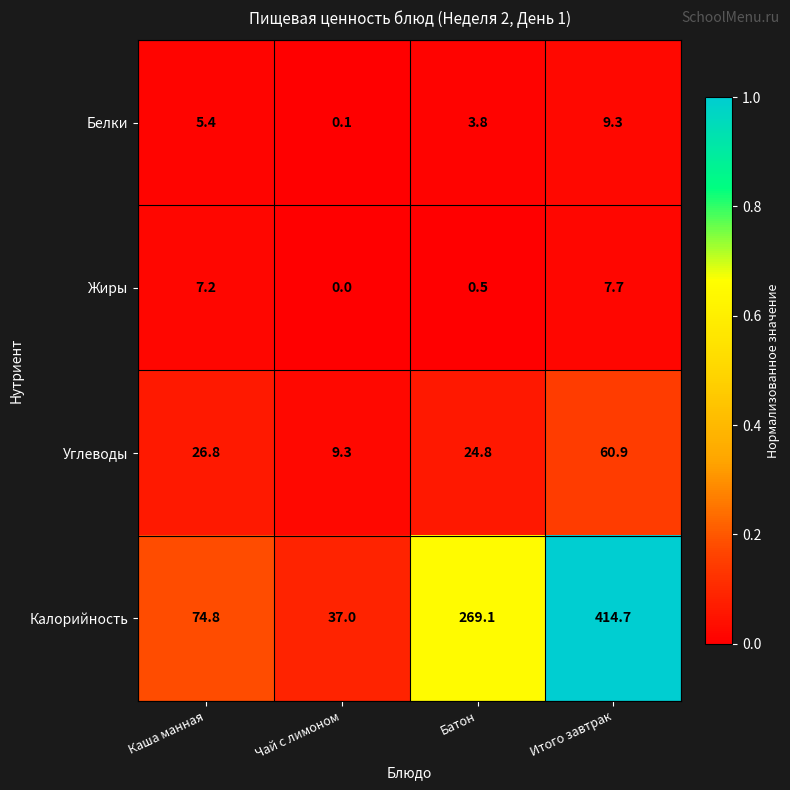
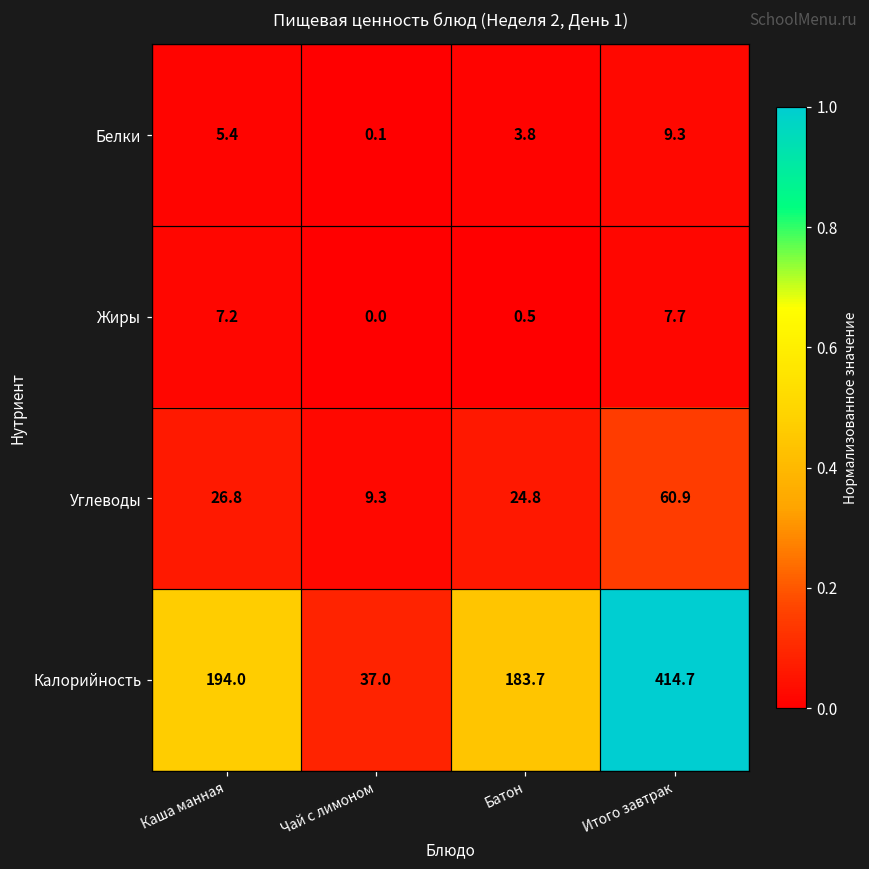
  {
    "Белки": {
      "Каша манная": 5.4,
      "Чай с лимоном": 0.1,
      "Батон": 3.8,
      "Итого завтрак": 9.3
    },
    "Жиры": {
      "Каша манная": 7.2,
      "Чай с лимоном": 0.0,
      "Батон": 0.5,
      "Итого завтрак": 7.7
    },
    "Углеводы": {
      "Каша манная": 26.8,
      "Чай с лимоном": 9.3,
      "Батон": 24.8,
      "Итого завтрак": 60.9
    },
    "Калорийность": {
-     "Каша манная": 74.8,
+     "Каша манная": 194.0,
      "Чай с лимоном": 37.0,
-     "Батон": 269.1,
+     "Батон": 183.7,
      "Итого завтрак": 414.7
    }
  }
